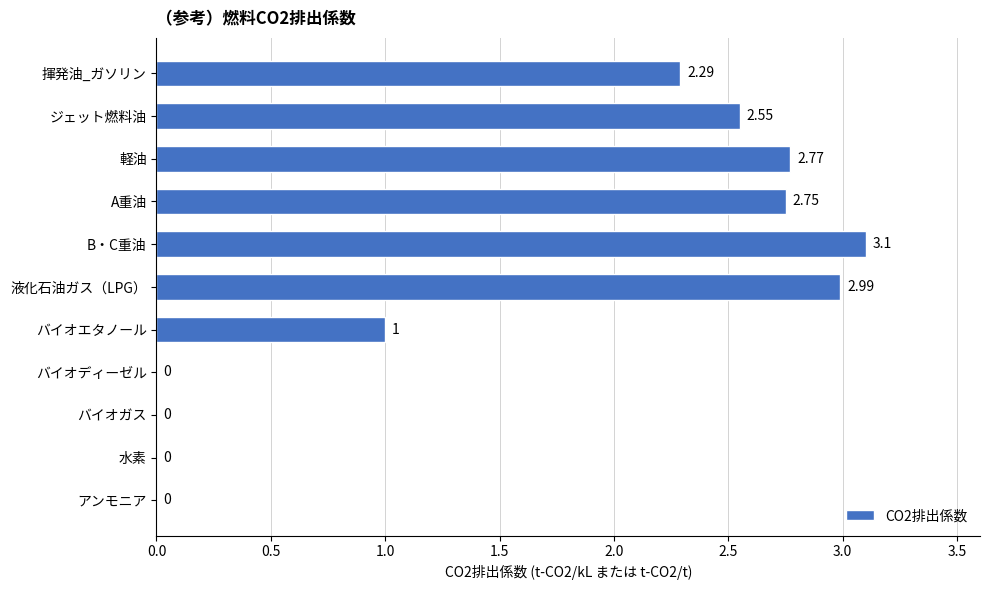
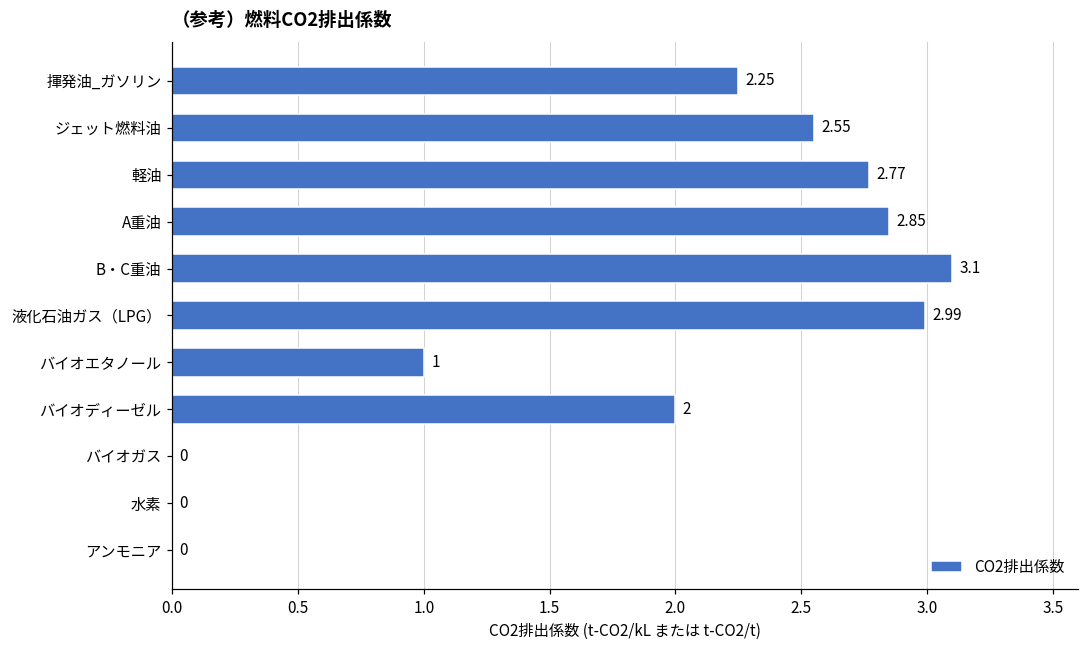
  {
-   "揮発油_ガソリン": 2.29,
+   "揮発油_ガソリン": 2.25,
    "ジェット燃料油": 2.55,
    "軽油": 2.77,
-   "A重油": 2.75,
+   "A重油": 2.85,
    "B・C重油": 3.1,
    "液化石油ガス（LPG）": 2.99,
    "バイオエタノール": 1,
-   "バイオディーゼル": 0,
+   "バイオディーゼル": 2,
    "バイオガス": 0,
    "水素": 0,
    "アンモニア": 0
  }
